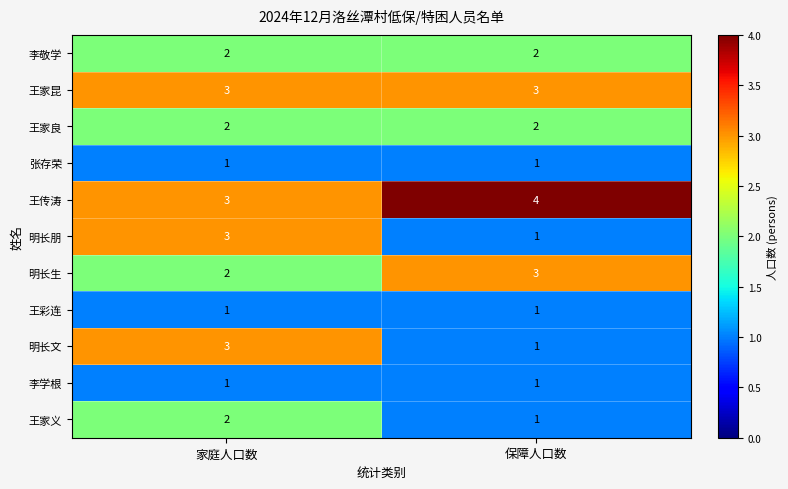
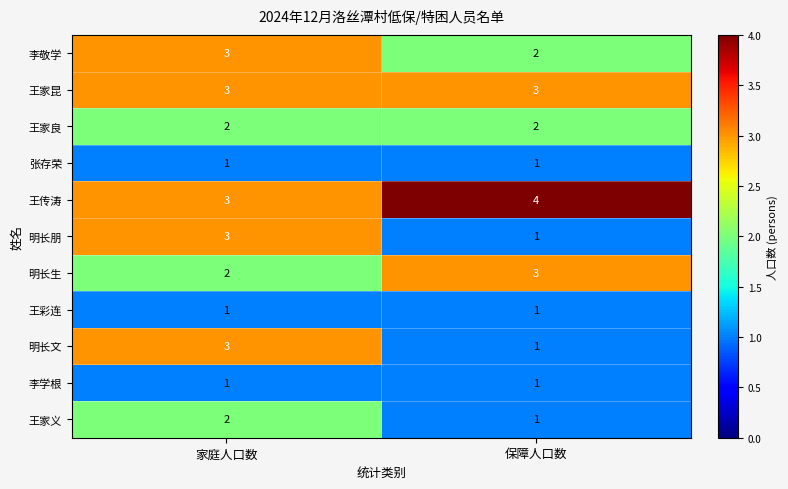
  {
    "李敬学": {
-     "家庭人口数": 2,
+     "家庭人口数": 3,
      "保障人口数": 2
    },
    "王家昆": {
      "家庭人口数": 3,
      "保障人口数": 3
    },
    "王家良": {
      "家庭人口数": 2,
      "保障人口数": 2
    },
    "张存荣": {
      "家庭人口数": 1,
      "保障人口数": 1
    },
    "王传涛": {
      "家庭人口数": 3,
      "保障人口数": 4
    },
    "明长朋": {
      "家庭人口数": 3,
      "保障人口数": 1
    },
    "明长生": {
      "家庭人口数": 2,
      "保障人口数": 3
    },
    "王彩连": {
      "家庭人口数": 1,
      "保障人口数": 1
    },
    "明长文": {
      "家庭人口数": 3,
      "保障人口数": 1
    },
    "李学根": {
      "家庭人口数": 1,
      "保障人口数": 1
    },
    "王家义": {
      "家庭人口数": 2,
      "保障人口数": 1
    }
  }
